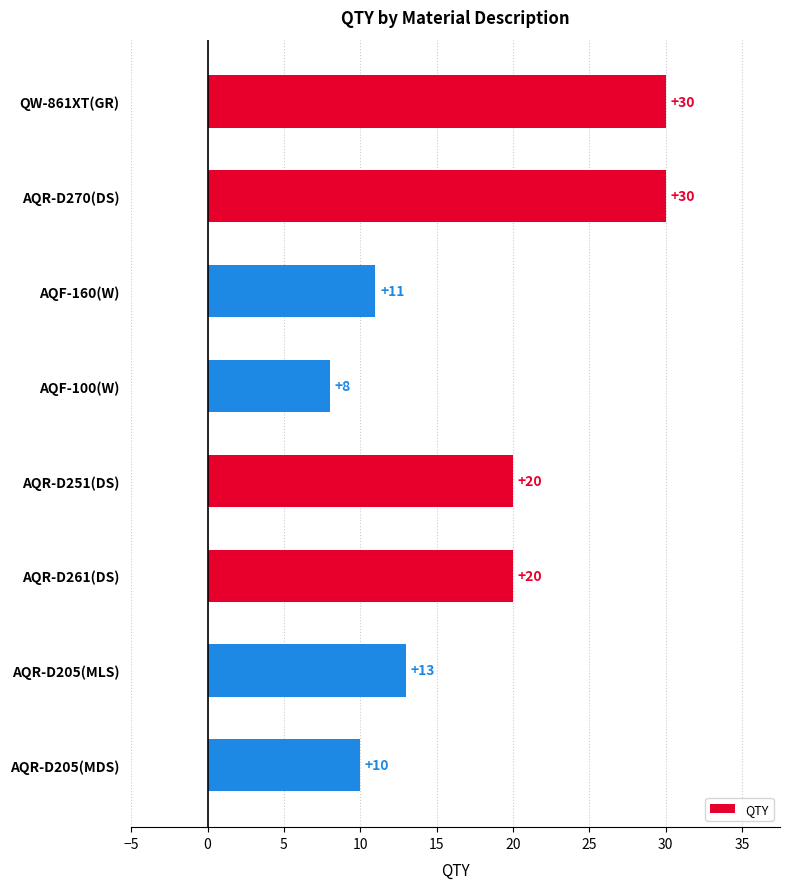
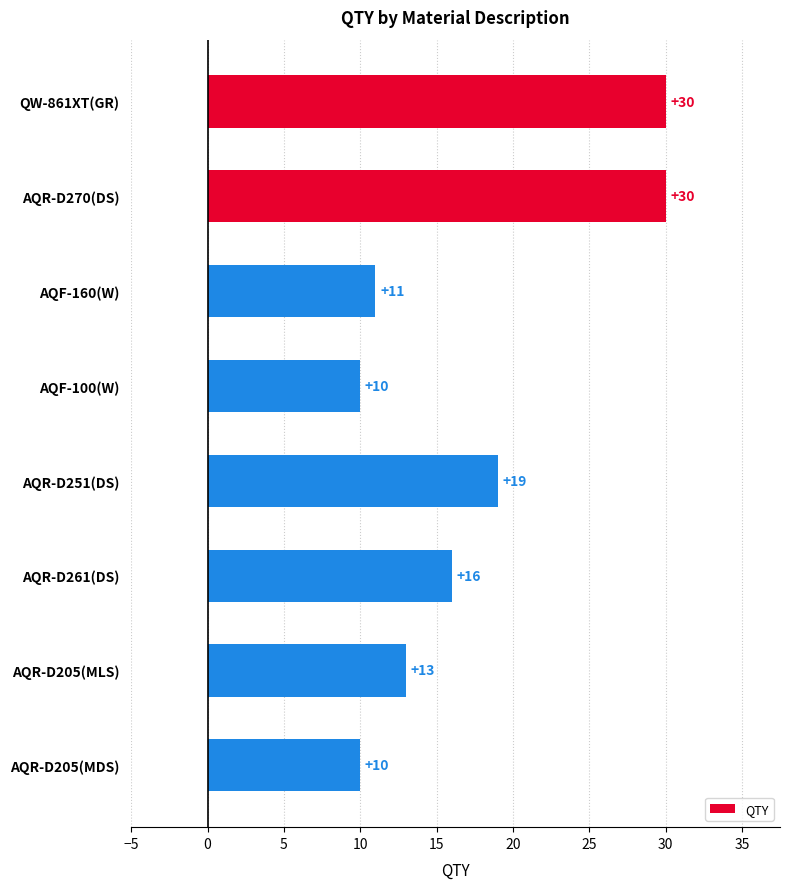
  {
    "QW-861XT(GR)": "+30",
    "AQR-D270(DS)": "+30",
    "AQF-160(W)": "+11",
-   "AQF-100(W)": "+8",
-   "AQR-D251(DS)": "+20",
-   "AQR-D261(DS)": "+20",
+   "AQF-100(W)": "+10",
+   "AQR-D251(DS)": "+19",
+   "AQR-D261(DS)": "+16",
    "AQR-D205(MLS)": "+13",
    "AQR-D205(MDS)": "+10"
  }
